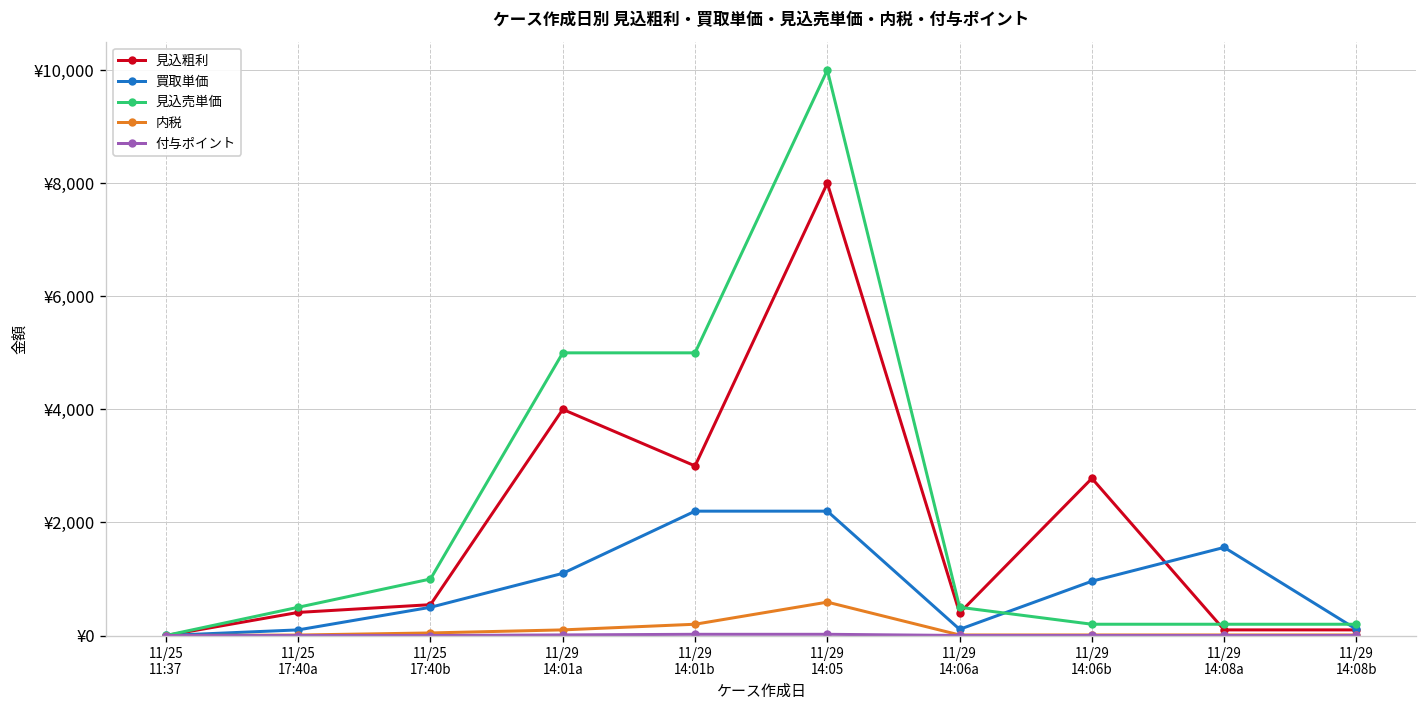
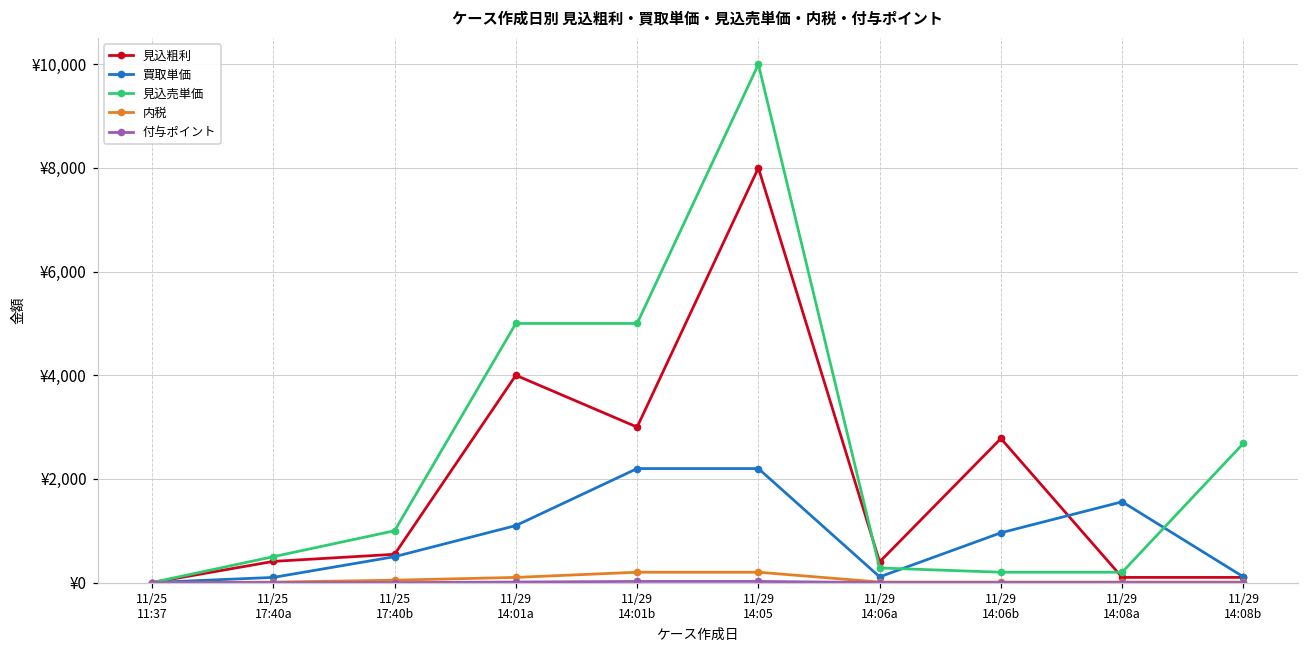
  {
    "見込粗利": {
      "11/25 17:40a": "¥400",
      "11/29 14:01a": "¥4,000",
      "11/29 14:01b": "¥3,000",
      "11/29 14:05": "¥8,000",
      "11/29 14:06a": "¥400",
      "11/29 14:06b": "¥2,800",
      "11/29 14:08a": "¥100"
    },
    "買取単価": {
      "11/25 17:40a": "¥100",
      "11/29 14:01a": "¥1,100",
      "11/29 14:01b": "¥2,200",
      "11/29 14:05": "¥2,200",
      "11/29 14:06a": "¥100",
      "11/29 14:06b": "¥1,000",
      "11/29 14:08a": "¥1,600"
    },
    "見込売単価": {
      "11/25 17:40a": "¥500",
      "11/25 17:40b": "¥1,000",
      "11/29 14:01a": "¥5,000",
      "11/29 14:01b": "¥5,000",
      "11/29 14:05": "¥10,000",
-     "11/29 14:06a": "¥500",
+     "11/29 14:06a": "¥300",
      "11/29 14:06b": "¥200",
      "11/29 14:08a": "¥200",
-     "11/29 14:08b": "¥200"
+     "11/29 14:08b": "¥2,700"
    },
    "内税": {
      "11/29 14:01a": "¥100",
      "11/29 14:01b": "¥200",
-     "11/29 14:05": "¥600"
+     "11/29 14:05": "¥200"
    },
    "付与ポイント": {
      "11/29 14:01a": "¥0",
      "11/29 14:01b": "¥0",
      "11/29 14:05": "¥0"
    }
  }
